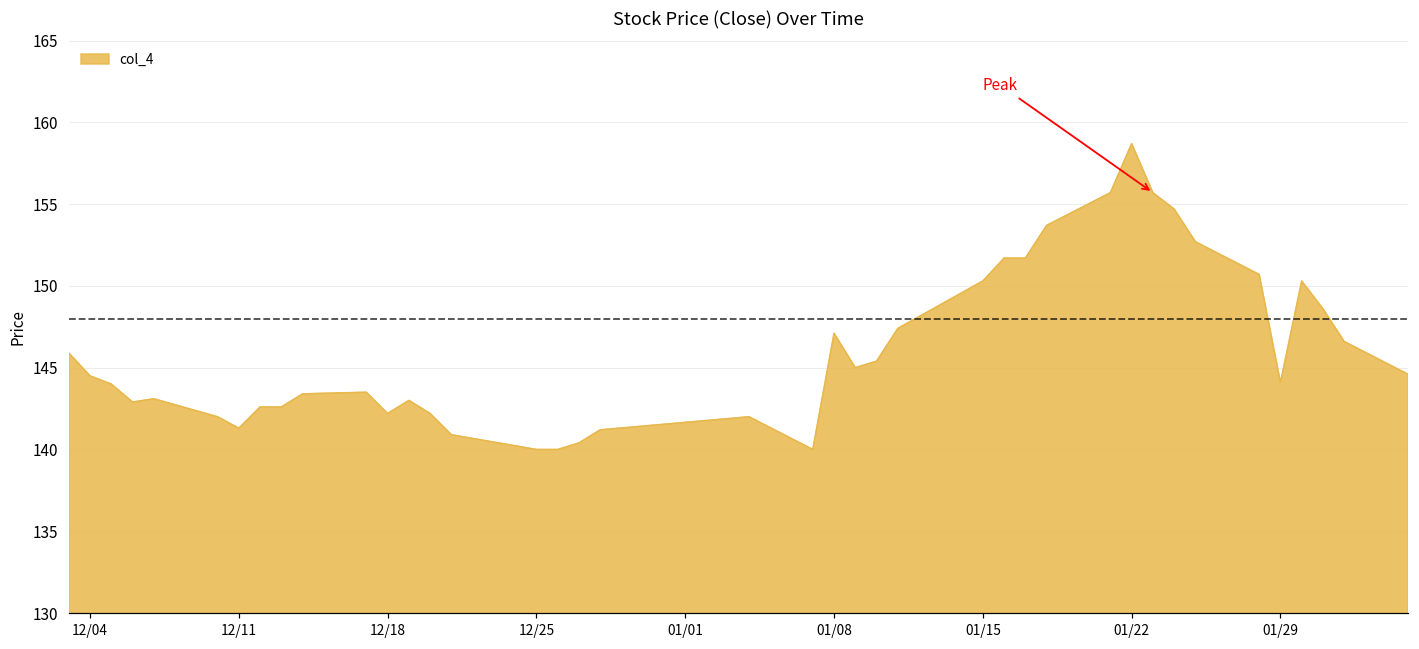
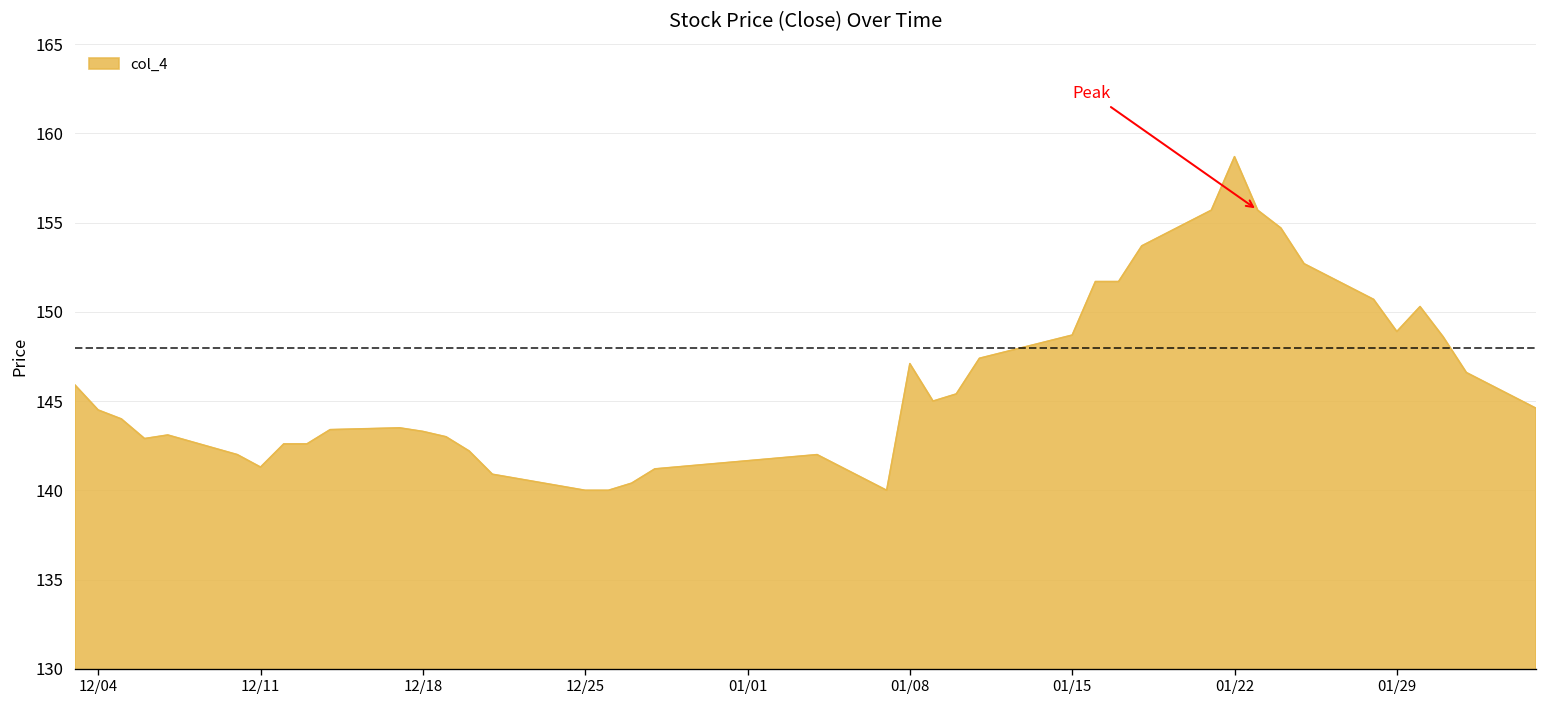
  {
    "12/04": 144.5,
    "12/11": 141.3,
-   "12/18": 142.2,
+   "12/18": 143.3,
    "12/25": 140.0,
    "01/08": 147.1,
-   "01/15": 150.3,
+   "01/15": 148.7,
    "01/22": 158.7,
-   "01/29": 144.1
+   "01/29": 148.9
  }
